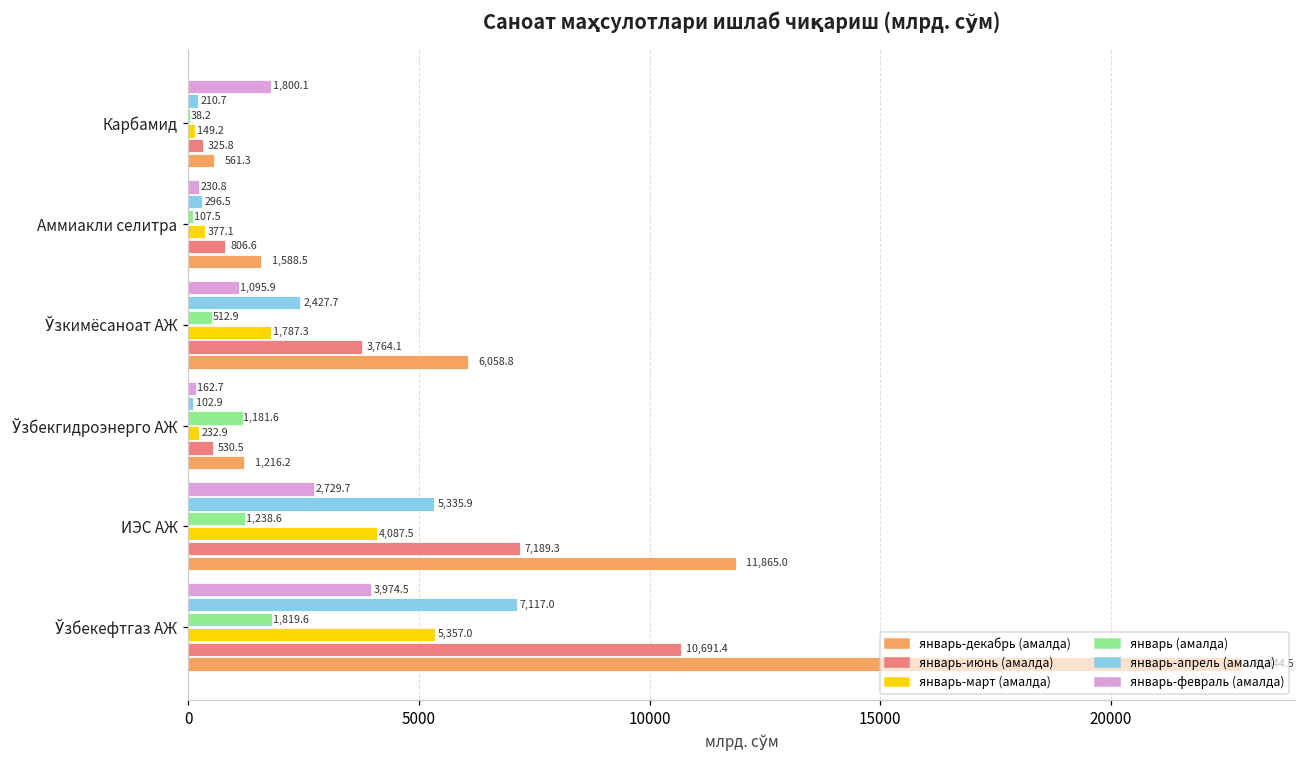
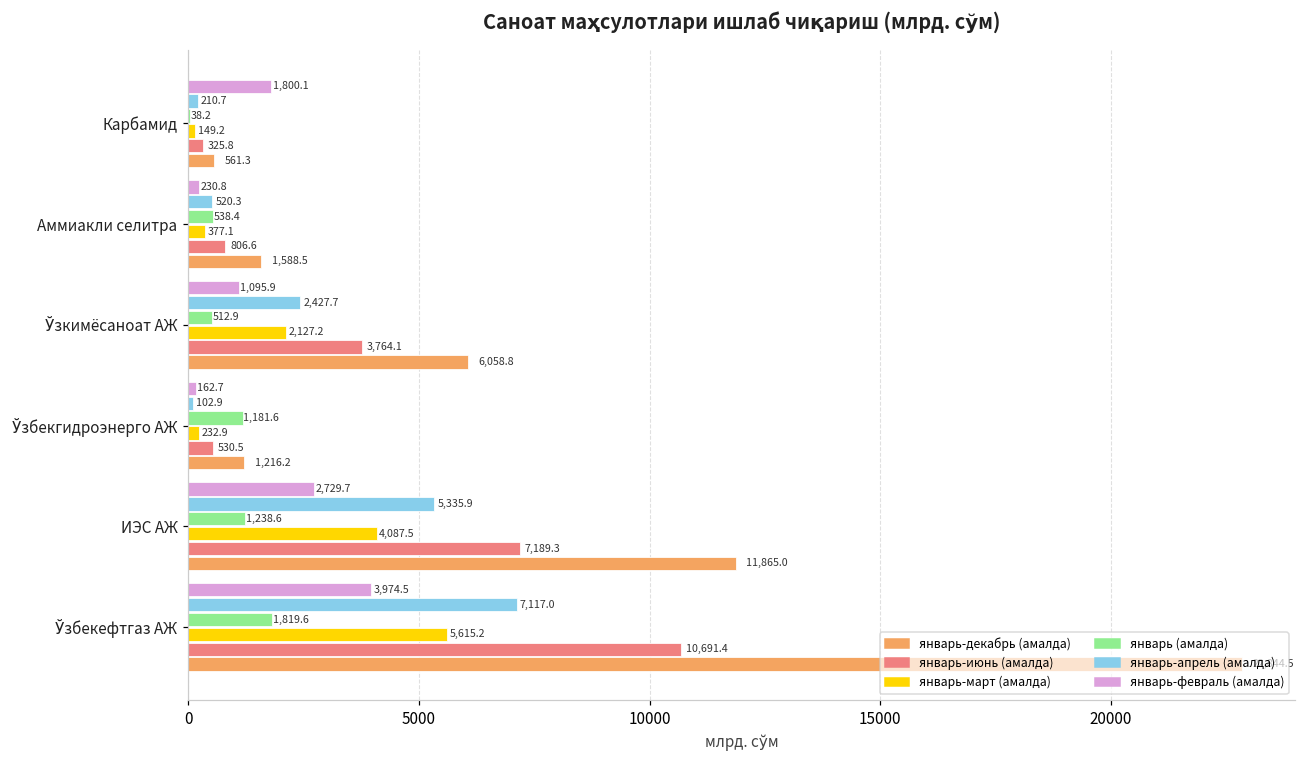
  {
    "январь-март (амалда)": {
      "Карбамид": "149.2",
      "Аммиакли селитра": "377.1",
-     "Ўзкимёсаноат АЖ": "1,787.3",
+     "Ўзкимёсаноат АЖ": "2,127.2",
      "Ўзбекгидроэнерго АЖ": "232.9",
      "ИЭС АЖ": "4,087.5",
-     "Ўзбекефтгаз АЖ": "5,357.0"
+     "Ўзбекефтгаз АЖ": "5,615.2"
    },
    "январь (амалда)": {
      "Карбамид": "38.2",
-     "Аммиакли селитра": "107.5",
+     "Аммиакли селитра": "538.4",
      "Ўзкимёсаноат АЖ": "512.9",
      "Ўзбекгидроэнерго АЖ": "1,181.6",
      "ИЭС АЖ": "1,238.6",
      "Ўзбекефтгаз АЖ": "1,819.6"
    },
    "январь-апрель (амалда)": {
      "Карбамид": "210.7",
-     "Аммиакли селитра": "296.5",
+     "Аммиакли селитра": "520.3",
      "Ўзкимёсаноат АЖ": "2,427.7",
      "Ўзбекгидроэнерго АЖ": "102.9",
      "ИЭС АЖ": "5,335.9",
      "Ўзбекефтгаз АЖ": "7,117.0"
    },
    "январь-февраль (амалда)": {
      "Карбамид": "1,800.1",
      "Аммиакли селитра": "230.8",
      "Ўзкимёсаноат АЖ": "1,095.9",
      "Ўзбекгидроэнерго АЖ": "162.7",
      "ИЭС АЖ": "2,729.7",
      "Ўзбекефтгаз АЖ": "3,974.5"
    }
  }
